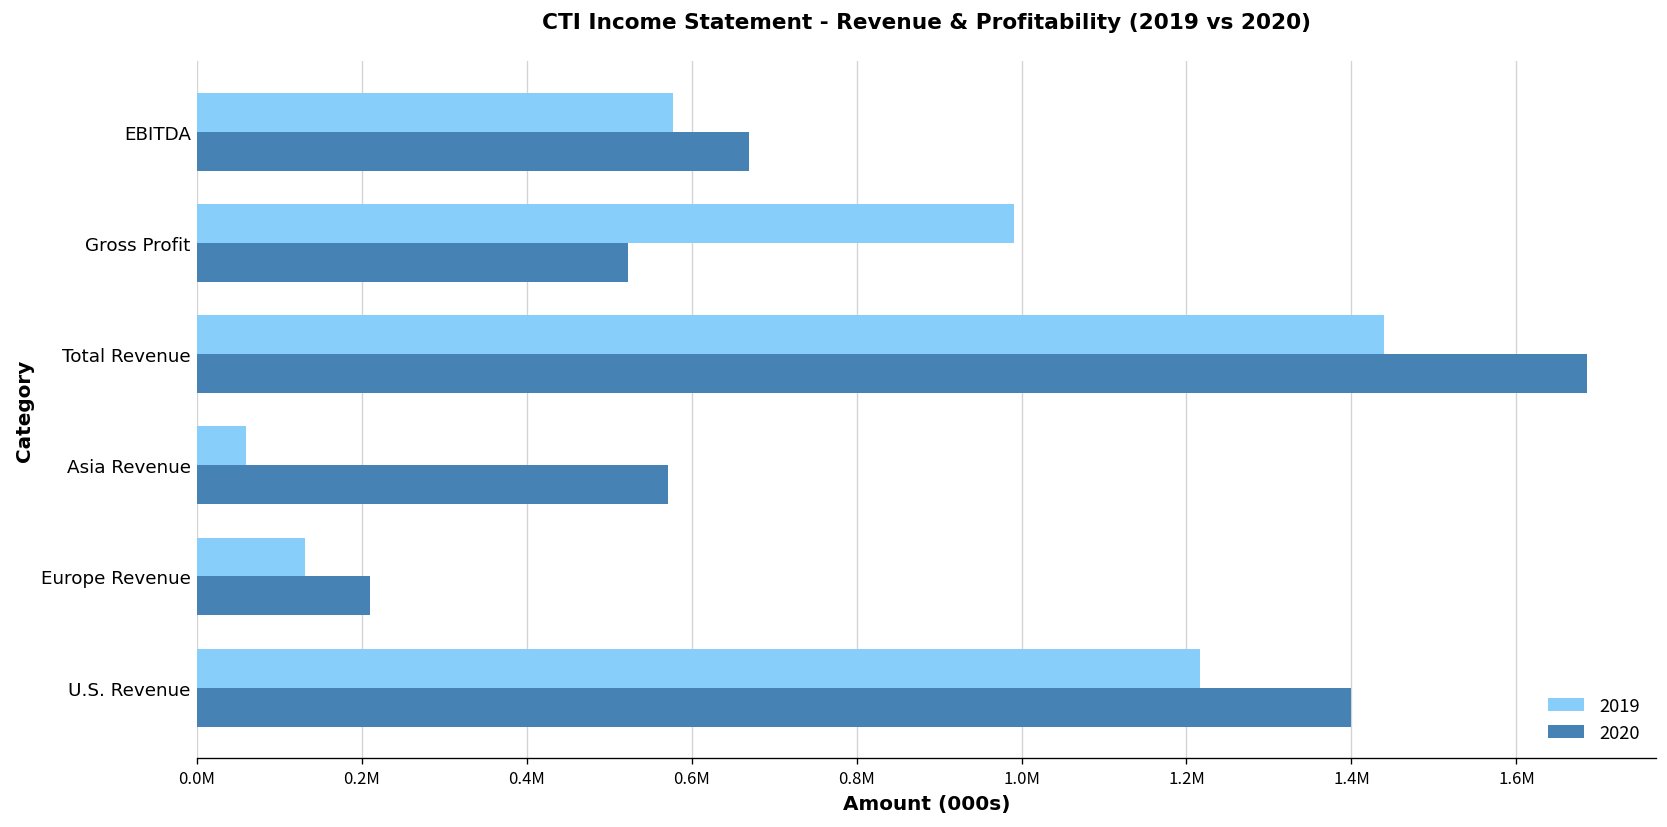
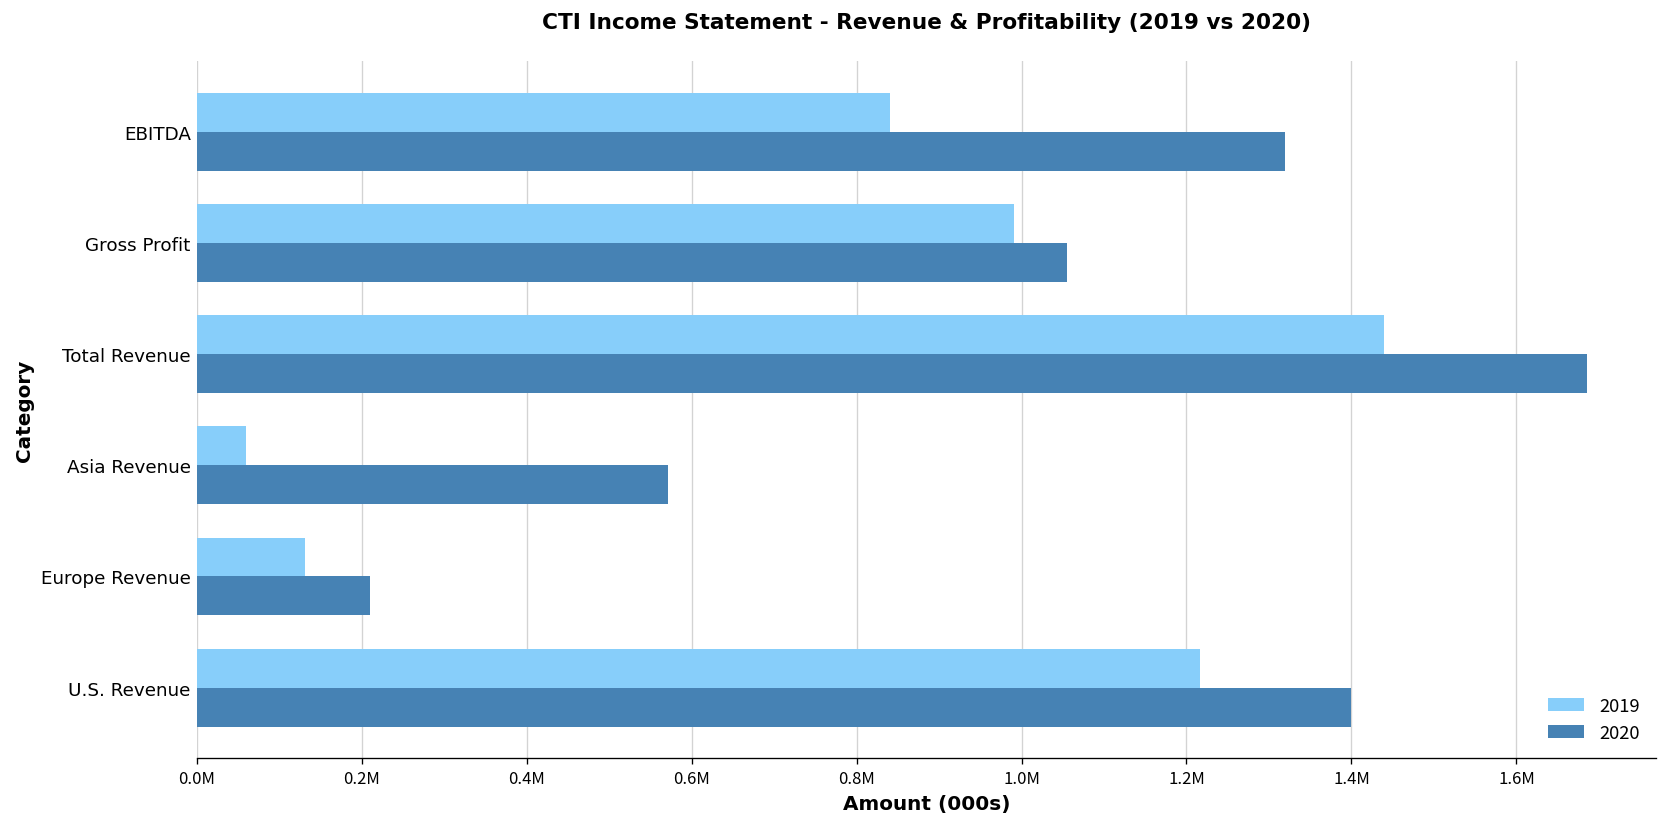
  {
    "2019": {
-     "EBITDA": 580000,
+     "EBITDA": 840000,
      "Gross Profit": 990000,
      "Total Revenue": 1440000,
      "Asia Revenue": 60000,
      "Europe Revenue": 130000,
      "U.S. Revenue": 1220000
    },
    "2020": {
-     "EBITDA": 670000,
-     "Gross Profit": 520000,
+     "EBITDA": 1320000,
+     "Gross Profit": 1060000,
      "Total Revenue": 1690000,
      "Asia Revenue": 570000,
      "Europe Revenue": 210000,
      "U.S. Revenue": 1400000
    }
  }
